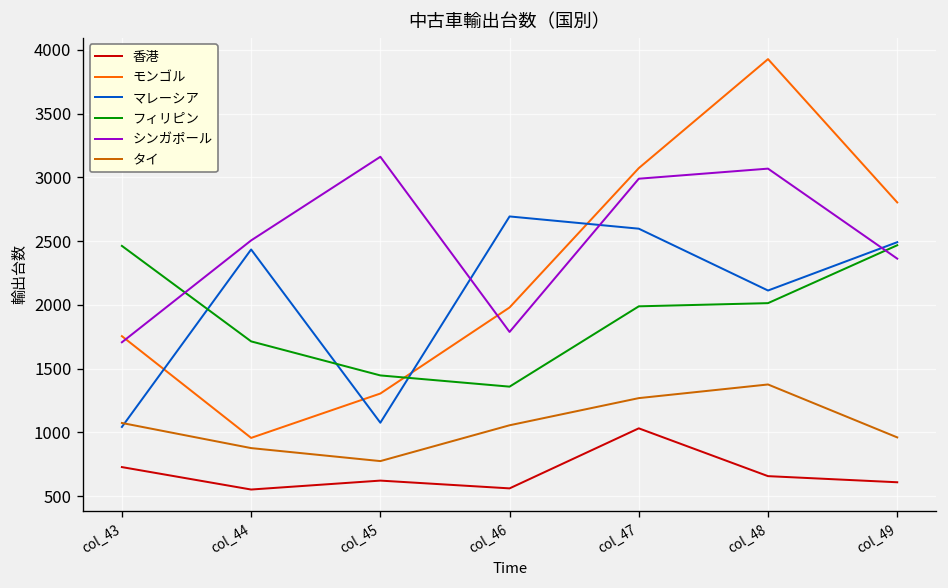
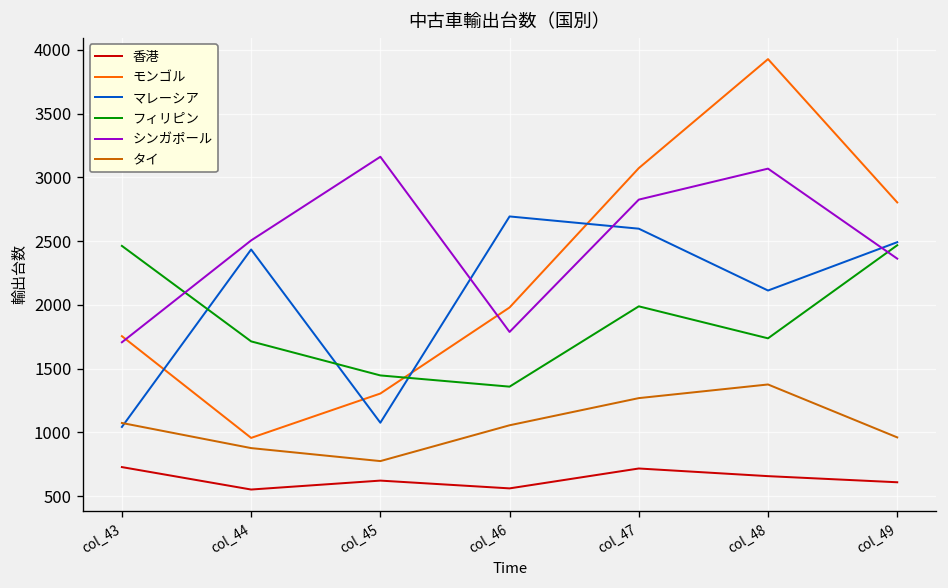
  {
    "香港": {
      "col_43": 730,
      "col_44": 550,
      "col_45": 620,
      "col_46": 560,
-     "col_47": 1030,
+     "col_47": 720,
      "col_48": 660,
      "col_49": 610
    },
    "マレーシア": {
      "col_43": 1040,
      "col_44": 2430,
      "col_45": 1080,
      "col_46": 2690,
      "col_47": 2600,
      "col_48": 2110,
      "col_49": 2490
    },
    "フィリピン": {
      "col_43": 2460,
      "col_44": 1710,
      "col_45": 1450,
      "col_46": 1360,
      "col_47": 1990,
-     "col_48": 2010,
+     "col_48": 1740,
      "col_49": 2470
    },
    "シンガポール": {
      "col_43": 1710,
      "col_44": 2510,
      "col_45": 3160,
      "col_46": 1790,
-     "col_47": 2990,
+     "col_47": 2830,
      "col_48": 3070,
      "col_49": 2360
    }
  }
